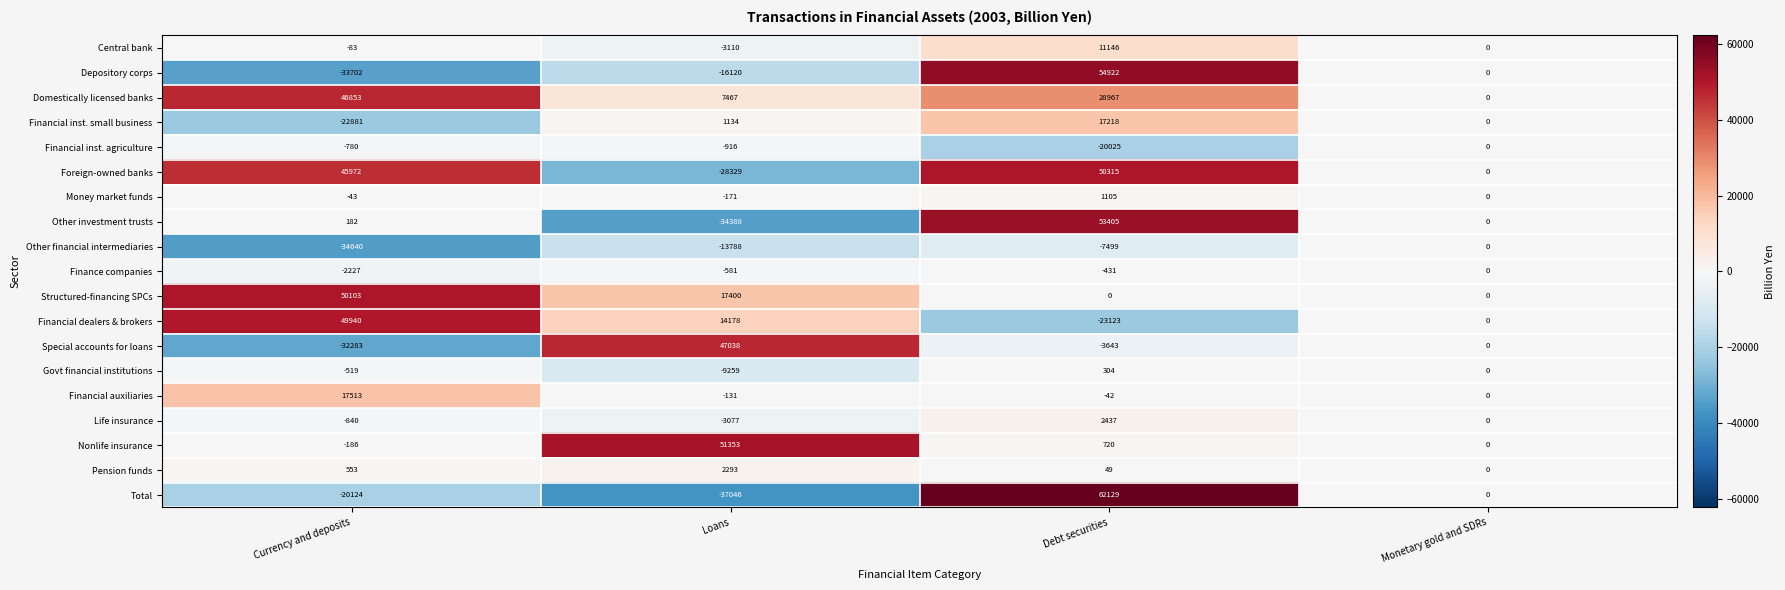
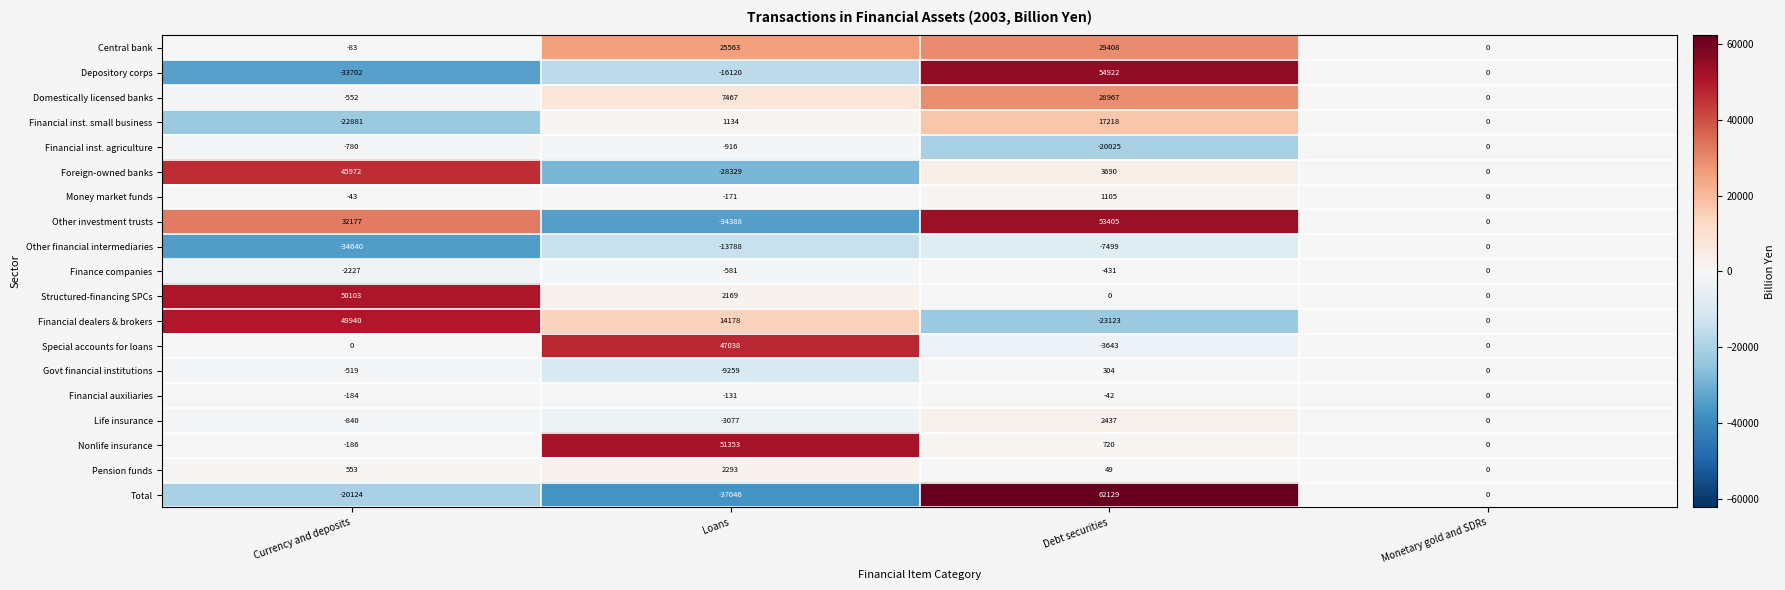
  {
    "Central bank": {
      "Currency and deposits": -83,
-     "Loans": -3110,
-     "Debt securities": 11146,
+     "Loans": 25563,
+     "Debt securities": 29408,
      "Monetary gold and SDRs": 0
    },
    "Depository corps": {
      "Currency and deposits": -33702,
      "Loans": -16120,
      "Debt securities": 54922,
      "Monetary gold and SDRs": 0
    },
    "Domestically licensed banks": {
-     "Currency and deposits": 46853,
+     "Currency and deposits": -552,
      "Loans": 7467,
      "Debt securities": 28967,
      "Monetary gold and SDRs": 0
    },
    "Financial inst. small business": {
      "Currency and deposits": -22881,
      "Loans": 1134,
      "Debt securities": 17218,
      "Monetary gold and SDRs": 0
    },
    "Financial inst. agriculture": {
      "Currency and deposits": -780,
      "Loans": -916,
      "Debt securities": -20025,
      "Monetary gold and SDRs": 0
    },
    "Foreign-owned banks": {
      "Currency and deposits": 45972,
      "Loans": -28329,
-     "Debt securities": 50315,
+     "Debt securities": 3690,
      "Monetary gold and SDRs": 0
    },
    "Money market funds": {
      "Currency and deposits": -43,
      "Loans": -171,
      "Debt securities": 1105,
      "Monetary gold and SDRs": 0
    },
    "Other investment trusts": {
-     "Currency and deposits": 182,
+     "Currency and deposits": 32177,
      "Loans": -34388,
      "Debt securities": 53405,
      "Monetary gold and SDRs": 0
    },
    "Other financial intermediaries": {
      "Currency and deposits": -34640,
      "Loans": -13788,
      "Debt securities": -7499,
      "Monetary gold and SDRs": 0
    },
    "Finance companies": {
      "Currency and deposits": -2227,
      "Loans": -581,
      "Debt securities": -431,
      "Monetary gold and SDRs": 0
    },
    "Structured-financing SPCs": {
      "Currency and deposits": 50103,
-     "Loans": 17400,
+     "Loans": 2169,
      "Debt securities": 0,
      "Monetary gold and SDRs": 0
    },
    "Financial dealers & brokers": {
      "Currency and deposits": 49940,
      "Loans": 14178,
      "Debt securities": -23123,
      "Monetary gold and SDRs": 0
    },
    "Special accounts for loans": {
-     "Currency and deposits": -32283,
+     "Currency and deposits": 0,
      "Loans": 47038,
      "Debt securities": -3643,
      "Monetary gold and SDRs": 0
    },
    "Govt financial institutions": {
      "Currency and deposits": -519,
      "Loans": -9259,
      "Debt securities": 304,
      "Monetary gold and SDRs": 0
    },
    "Financial auxiliaries": {
-     "Currency and deposits": 17513,
+     "Currency and deposits": -184,
      "Loans": -131,
      "Debt securities": -42,
      "Monetary gold and SDRs": 0
    },
    "Life insurance": {
      "Currency and deposits": -840,
      "Loans": -3077,
      "Debt securities": 2437,
      "Monetary gold and SDRs": 0
    },
    "Nonlife insurance": {
      "Currency and deposits": -186,
      "Loans": 51353,
      "Debt securities": 720,
      "Monetary gold and SDRs": 0
    },
    "Pension funds": {
      "Currency and deposits": 553,
      "Loans": 2293,
      "Debt securities": 49,
      "Monetary gold and SDRs": 0
    },
    "Total": {
      "Currency and deposits": -20124,
      "Loans": -37046,
      "Debt securities": 62129,
      "Monetary gold and SDRs": 0
    }
  }
